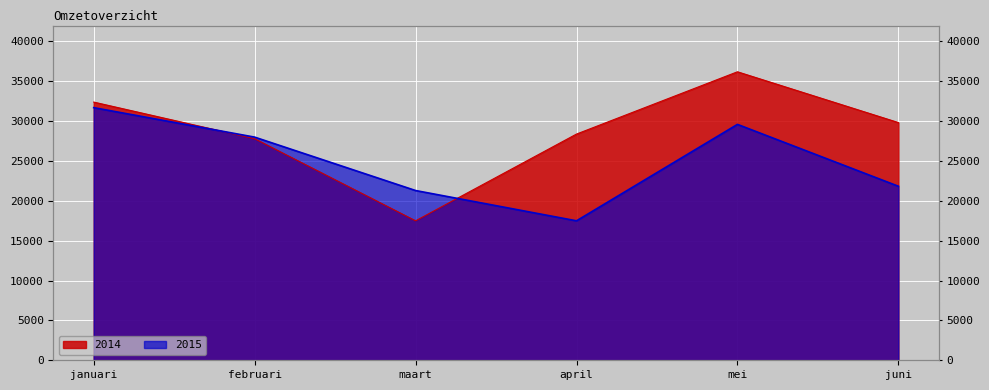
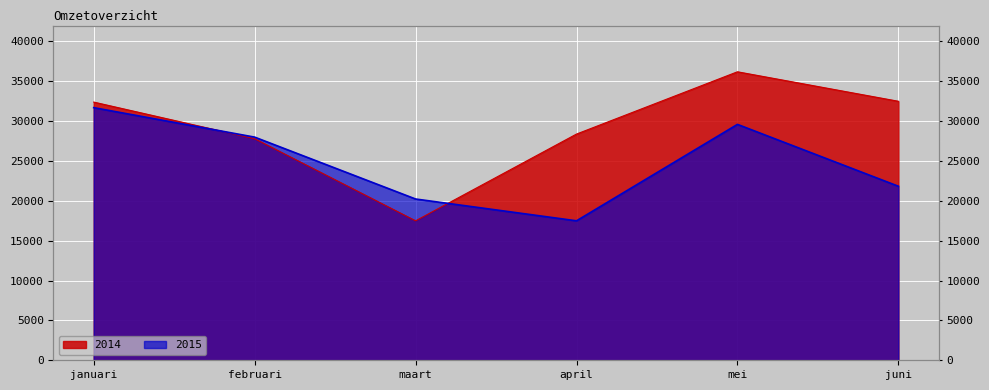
  {
    "2014": {
      "januari": 32000,
      "maart": 18000,
      "april": 28000,
      "mei": 36000,
-     "juni": 30000
+     "juni": 33000
    },
    "2015": {
      "januari": 32000,
-     "maart": 21000,
+     "maart": 20000,
      "april": 18000,
      "mei": 30000,
      "juni": 22000
    }
  }
